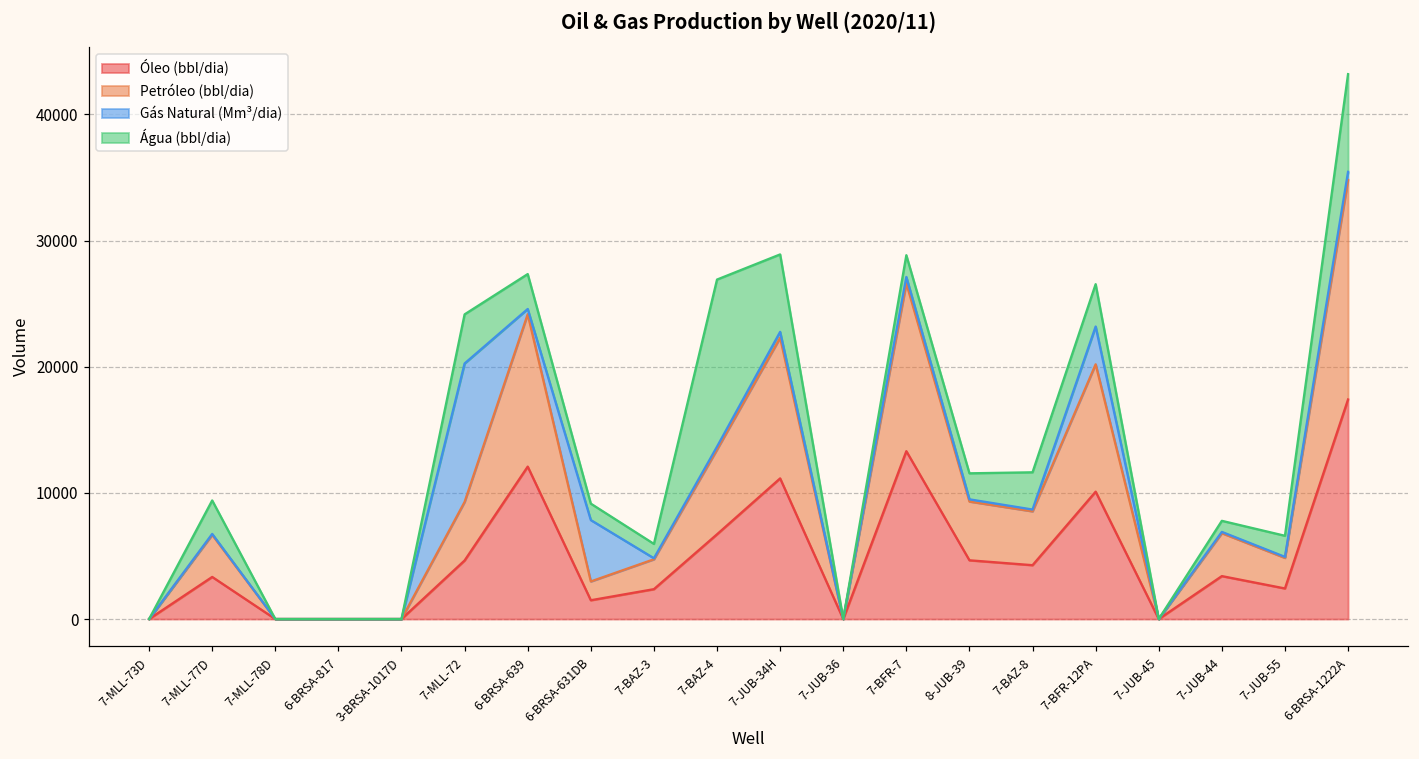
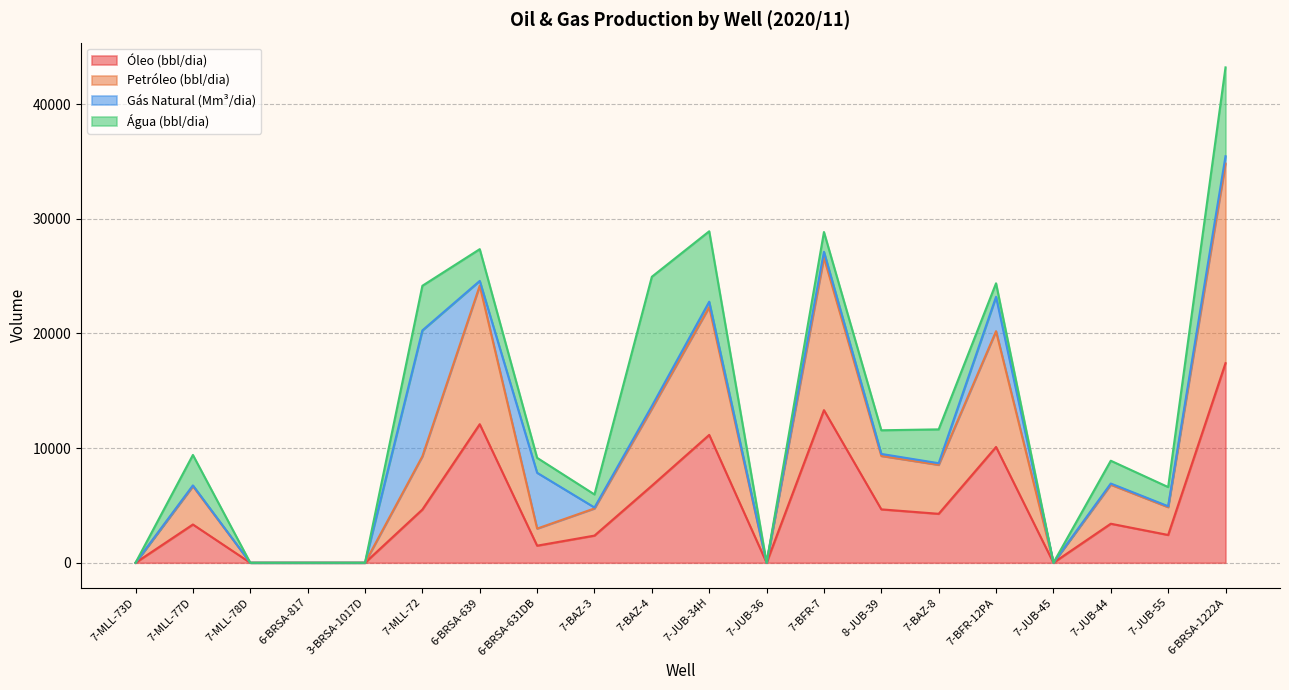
  {
    "Gás Natural (Mm³/dia)": {
      "7-MLL-72": 11000,
      "6-BRSA-639": 400,
      "6-BRSA-631DB": 4900,
      "7-BAZ-4": 200,
      "7-JUB-34H": 500,
      "7-BFR-7": 500,
      "7-BFR-12PA": 3000,
      "6-BRSA-1222A": 600
    },
    "Água (bbl/dia)": {
      "7-MLL-77D": 2700,
      "7-MLL-72": 3900,
      "6-BRSA-639": 2800,
      "6-BRSA-631DB": 1300,
      "7-BAZ-3": 1100,
-     "7-BAZ-4": 13200,
+     "7-BAZ-4": 11300,
      "7-JUB-34H": 6100,
      "7-BFR-7": 1700,
      "8-JUB-39": 2100,
      "7-BAZ-8": 3000,
-     "7-BFR-12PA": 3400,
-     "7-JUB-44": 900,
+     "7-BFR-12PA": 1200,
+     "7-JUB-44": 2000,
      "7-JUB-55": 1700,
      "6-BRSA-1222A": 7700
    }
  }
